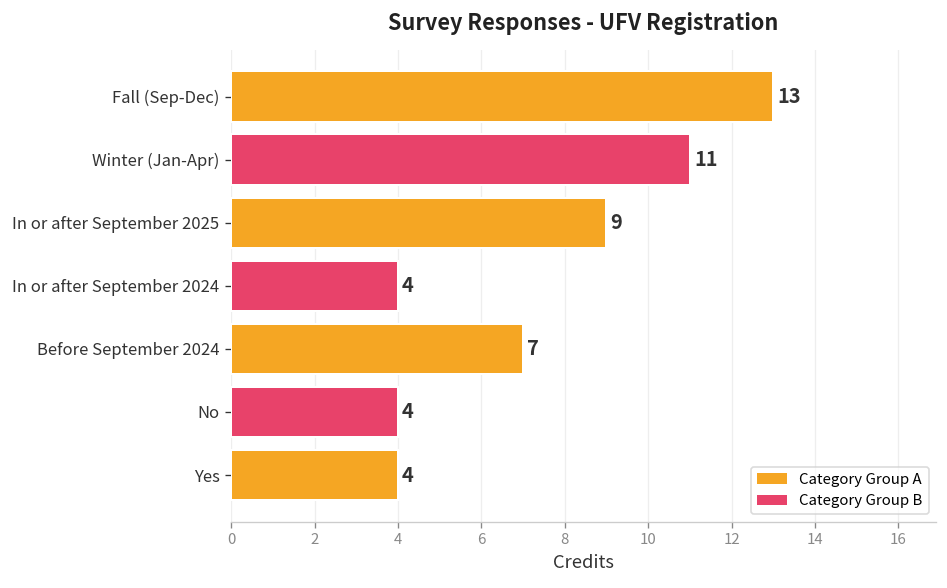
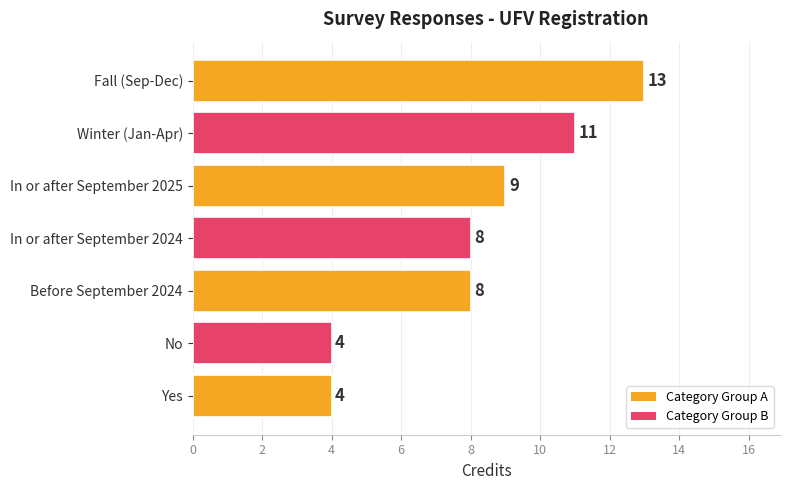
  {
    "Fall (Sep-Dec)": 13,
    "Winter (Jan-Apr)": 11,
    "In or after September 2025": 9,
-   "In or after September 2024": 4,
-   "Before September 2024": 7,
+   "In or after September 2024": 8,
+   "Before September 2024": 8,
    "No": 4,
    "Yes": 4
  }
